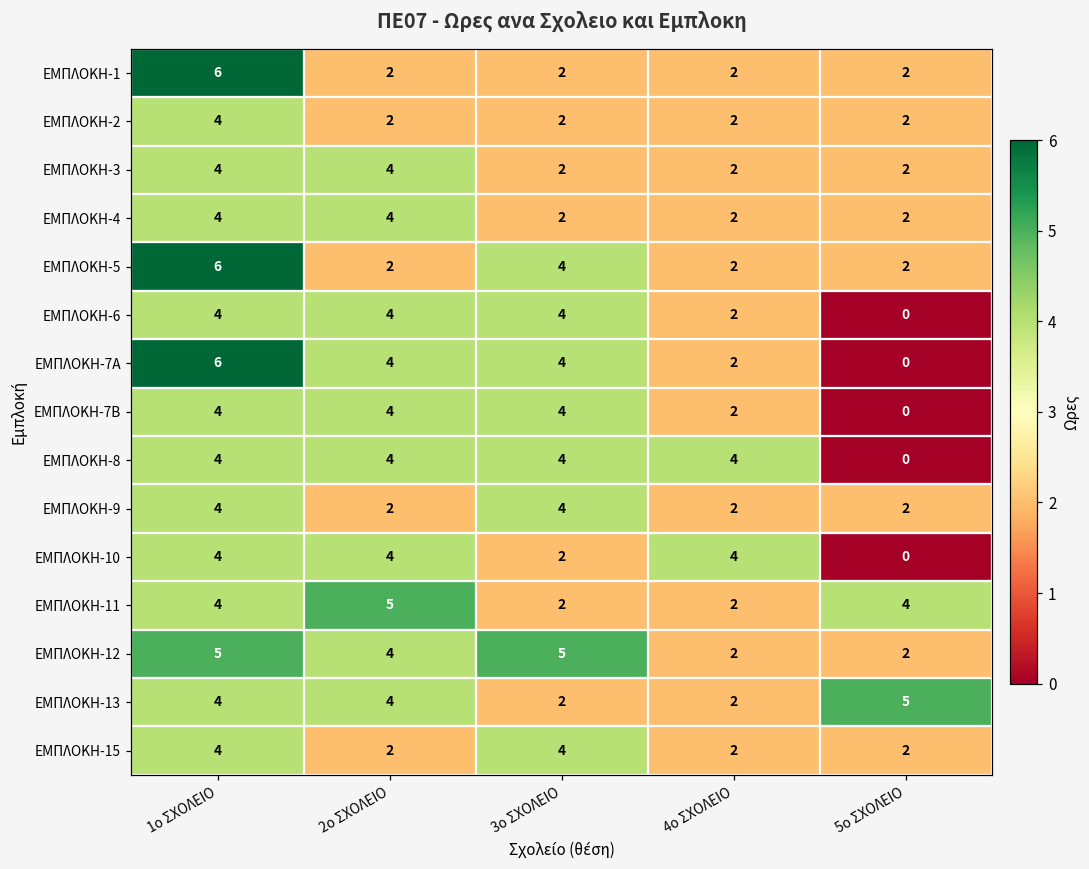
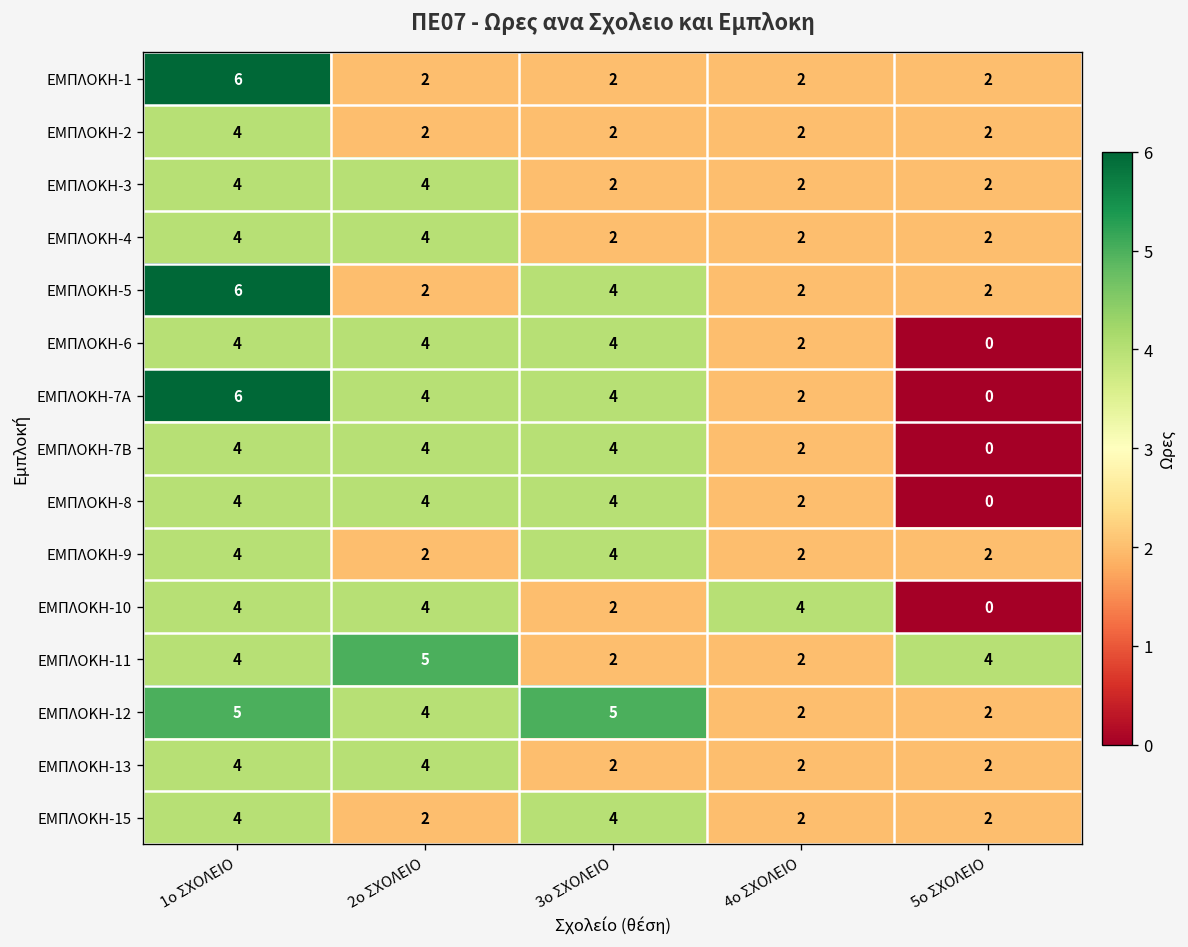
  {
    "ΕΜΠΛΟΚΗ-1": {
      "1ο ΣΧΟΛΕΙΟ": 6,
      "2ο ΣΧΟΛΕΙΟ": 2,
      "3ο ΣΧΟΛΕΙΟ": 2,
      "4ο ΣΧΟΛΕΙΟ": 2,
      "5ο ΣΧΟΛΕΙΟ": 2
    },
    "ΕΜΠΛΟΚΗ-2": {
      "1ο ΣΧΟΛΕΙΟ": 4,
      "2ο ΣΧΟΛΕΙΟ": 2,
      "3ο ΣΧΟΛΕΙΟ": 2,
      "4ο ΣΧΟΛΕΙΟ": 2,
      "5ο ΣΧΟΛΕΙΟ": 2
    },
    "ΕΜΠΛΟΚΗ-3": {
      "1ο ΣΧΟΛΕΙΟ": 4,
      "2ο ΣΧΟΛΕΙΟ": 4,
      "3ο ΣΧΟΛΕΙΟ": 2,
      "4ο ΣΧΟΛΕΙΟ": 2,
      "5ο ΣΧΟΛΕΙΟ": 2
    },
    "ΕΜΠΛΟΚΗ-4": {
      "1ο ΣΧΟΛΕΙΟ": 4,
      "2ο ΣΧΟΛΕΙΟ": 4,
      "3ο ΣΧΟΛΕΙΟ": 2,
      "4ο ΣΧΟΛΕΙΟ": 2,
      "5ο ΣΧΟΛΕΙΟ": 2
    },
    "ΕΜΠΛΟΚΗ-5": {
      "1ο ΣΧΟΛΕΙΟ": 6,
      "2ο ΣΧΟΛΕΙΟ": 2,
      "3ο ΣΧΟΛΕΙΟ": 4,
      "4ο ΣΧΟΛΕΙΟ": 2,
      "5ο ΣΧΟΛΕΙΟ": 2
    },
    "ΕΜΠΛΟΚΗ-6": {
      "1ο ΣΧΟΛΕΙΟ": 4,
      "2ο ΣΧΟΛΕΙΟ": 4,
      "3ο ΣΧΟΛΕΙΟ": 4,
      "4ο ΣΧΟΛΕΙΟ": 2,
      "5ο ΣΧΟΛΕΙΟ": 0
    },
    "ΕΜΠΛΟΚΗ-7Α": {
      "1ο ΣΧΟΛΕΙΟ": 6,
      "2ο ΣΧΟΛΕΙΟ": 4,
      "3ο ΣΧΟΛΕΙΟ": 4,
      "4ο ΣΧΟΛΕΙΟ": 2,
      "5ο ΣΧΟΛΕΙΟ": 0
    },
    "ΕΜΠΛΟΚΗ-7Β": {
      "1ο ΣΧΟΛΕΙΟ": 4,
      "2ο ΣΧΟΛΕΙΟ": 4,
      "3ο ΣΧΟΛΕΙΟ": 4,
      "4ο ΣΧΟΛΕΙΟ": 2,
      "5ο ΣΧΟΛΕΙΟ": 0
    },
    "ΕΜΠΛΟΚΗ-8": {
      "1ο ΣΧΟΛΕΙΟ": 4,
      "2ο ΣΧΟΛΕΙΟ": 4,
      "3ο ΣΧΟΛΕΙΟ": 4,
-     "4ο ΣΧΟΛΕΙΟ": 4,
+     "4ο ΣΧΟΛΕΙΟ": 2,
      "5ο ΣΧΟΛΕΙΟ": 0
    },
    "ΕΜΠΛΟΚΗ-9": {
      "1ο ΣΧΟΛΕΙΟ": 4,
      "2ο ΣΧΟΛΕΙΟ": 2,
      "3ο ΣΧΟΛΕΙΟ": 4,
      "4ο ΣΧΟΛΕΙΟ": 2,
      "5ο ΣΧΟΛΕΙΟ": 2
    },
    "ΕΜΠΛΟΚΗ-10": {
      "1ο ΣΧΟΛΕΙΟ": 4,
      "2ο ΣΧΟΛΕΙΟ": 4,
      "3ο ΣΧΟΛΕΙΟ": 2,
      "4ο ΣΧΟΛΕΙΟ": 4,
      "5ο ΣΧΟΛΕΙΟ": 0
    },
    "ΕΜΠΛΟΚΗ-11": {
      "1ο ΣΧΟΛΕΙΟ": 4,
      "2ο ΣΧΟΛΕΙΟ": 5,
      "3ο ΣΧΟΛΕΙΟ": 2,
      "4ο ΣΧΟΛΕΙΟ": 2,
      "5ο ΣΧΟΛΕΙΟ": 4
    },
    "ΕΜΠΛΟΚΗ-12": {
      "1ο ΣΧΟΛΕΙΟ": 5,
      "2ο ΣΧΟΛΕΙΟ": 4,
      "3ο ΣΧΟΛΕΙΟ": 5,
      "4ο ΣΧΟΛΕΙΟ": 2,
      "5ο ΣΧΟΛΕΙΟ": 2
    },
    "ΕΜΠΛΟΚΗ-13": {
      "1ο ΣΧΟΛΕΙΟ": 4,
      "2ο ΣΧΟΛΕΙΟ": 4,
      "3ο ΣΧΟΛΕΙΟ": 2,
      "4ο ΣΧΟΛΕΙΟ": 2,
-     "5ο ΣΧΟΛΕΙΟ": 5
+     "5ο ΣΧΟΛΕΙΟ": 2
    },
    "ΕΜΠΛΟΚΗ-15": {
      "1ο ΣΧΟΛΕΙΟ": 4,
      "2ο ΣΧΟΛΕΙΟ": 2,
      "3ο ΣΧΟΛΕΙΟ": 4,
      "4ο ΣΧΟΛΕΙΟ": 2,
      "5ο ΣΧΟΛΕΙΟ": 2
    }
  }
